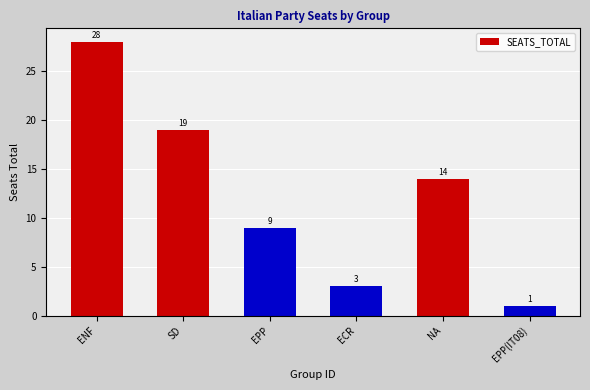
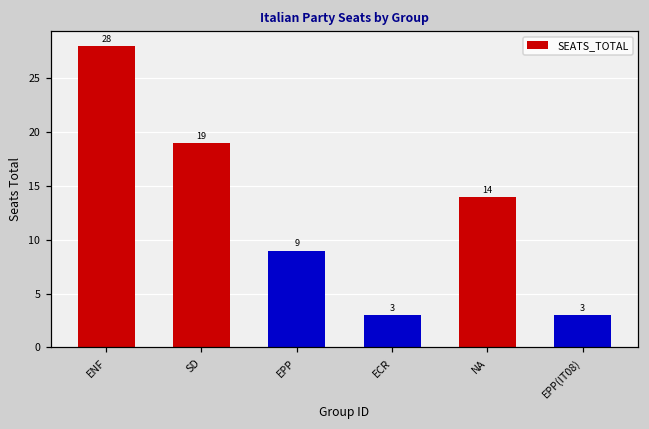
  {
    "ENF": 28,
    "SD": 19,
    "EPP": 9,
    "ECR": 3,
    "NA": 14,
-   "EPP(IT08)": 1
+   "EPP(IT08)": 3
  }
